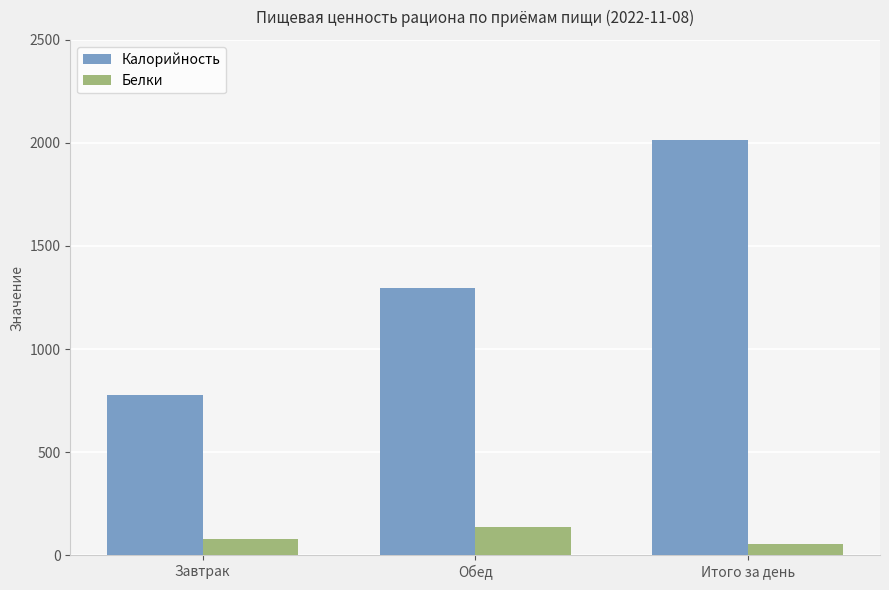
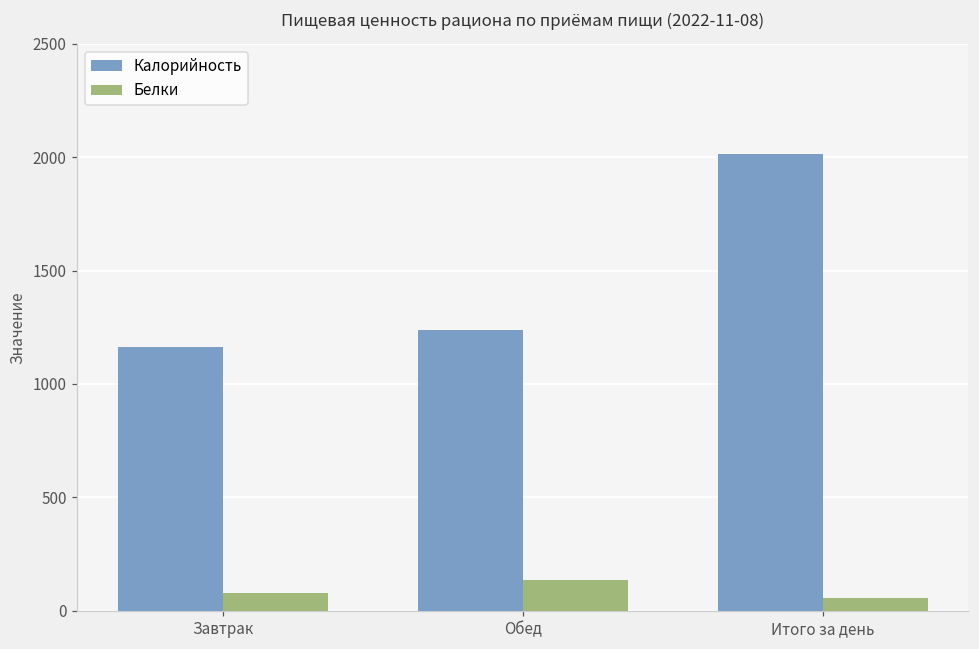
  {
    "Калорийность": {
-     "Завтрак": 780,
-     "Обед": 1300,
+     "Завтрак": 1160,
+     "Обед": 1240,
      "Итого за день": 2010
    },
    "Белки": {
      "Завтрак": 80,
      "Обед": 140,
      "Итого за день": 50
    }
  }
